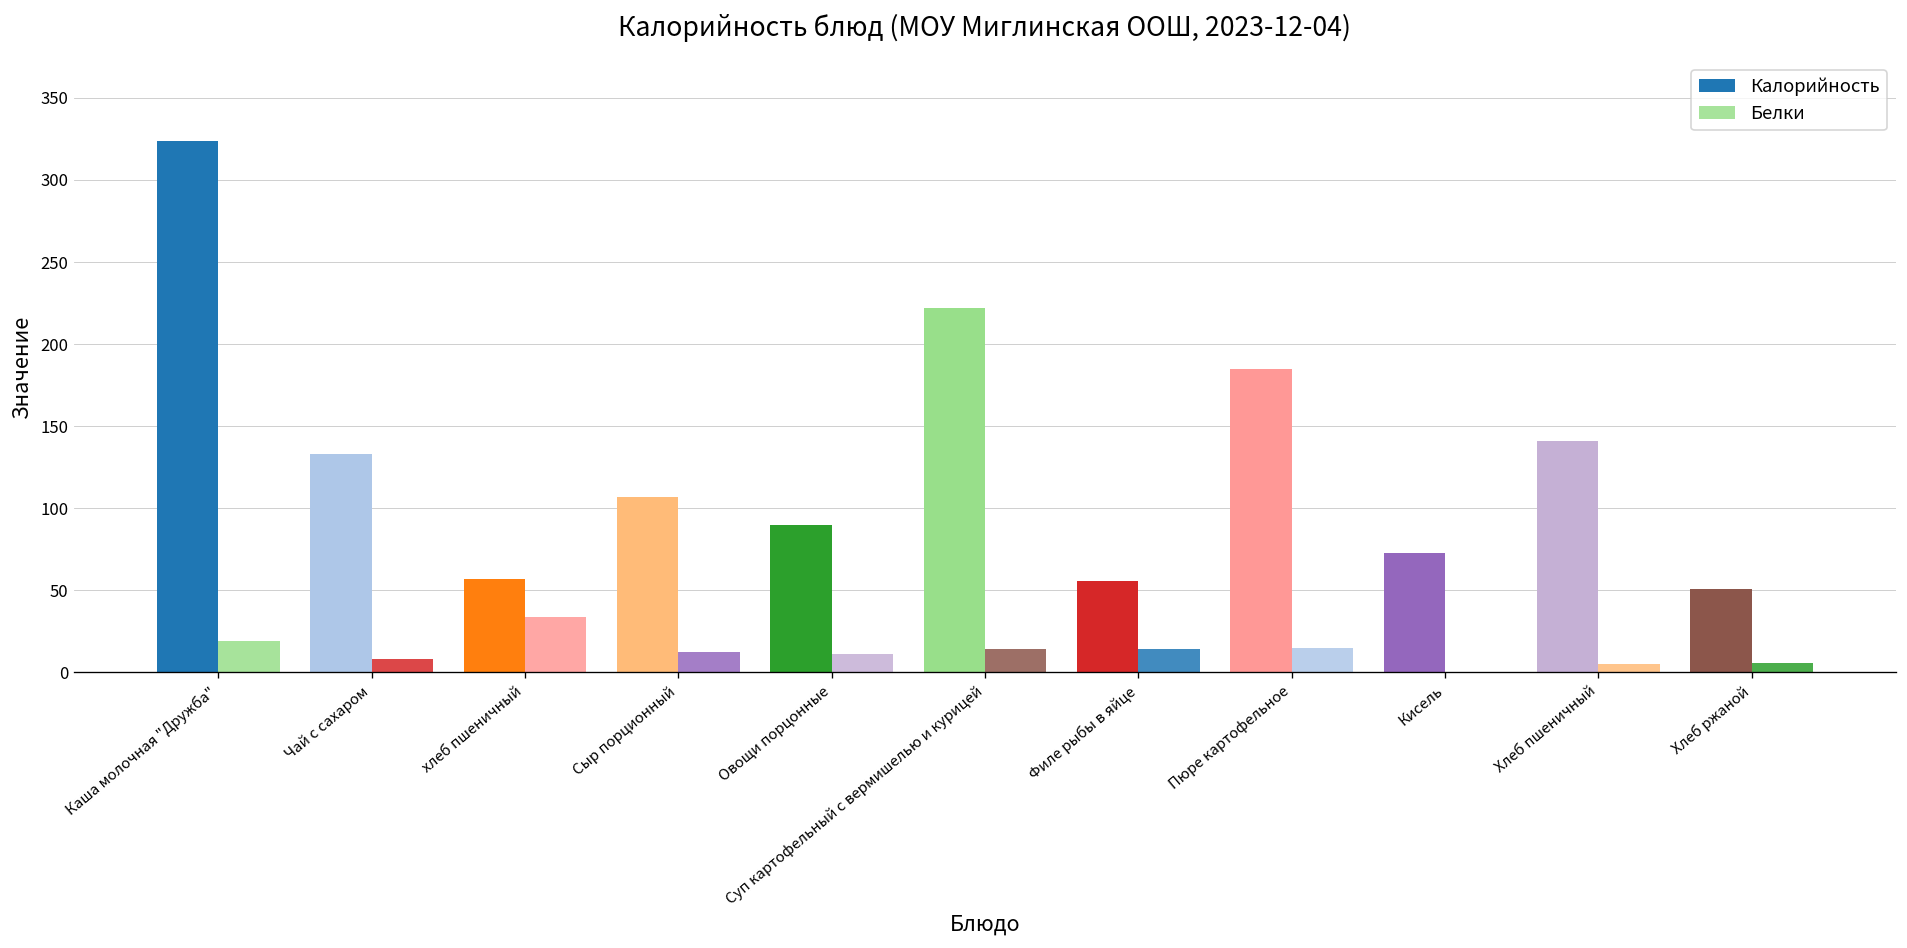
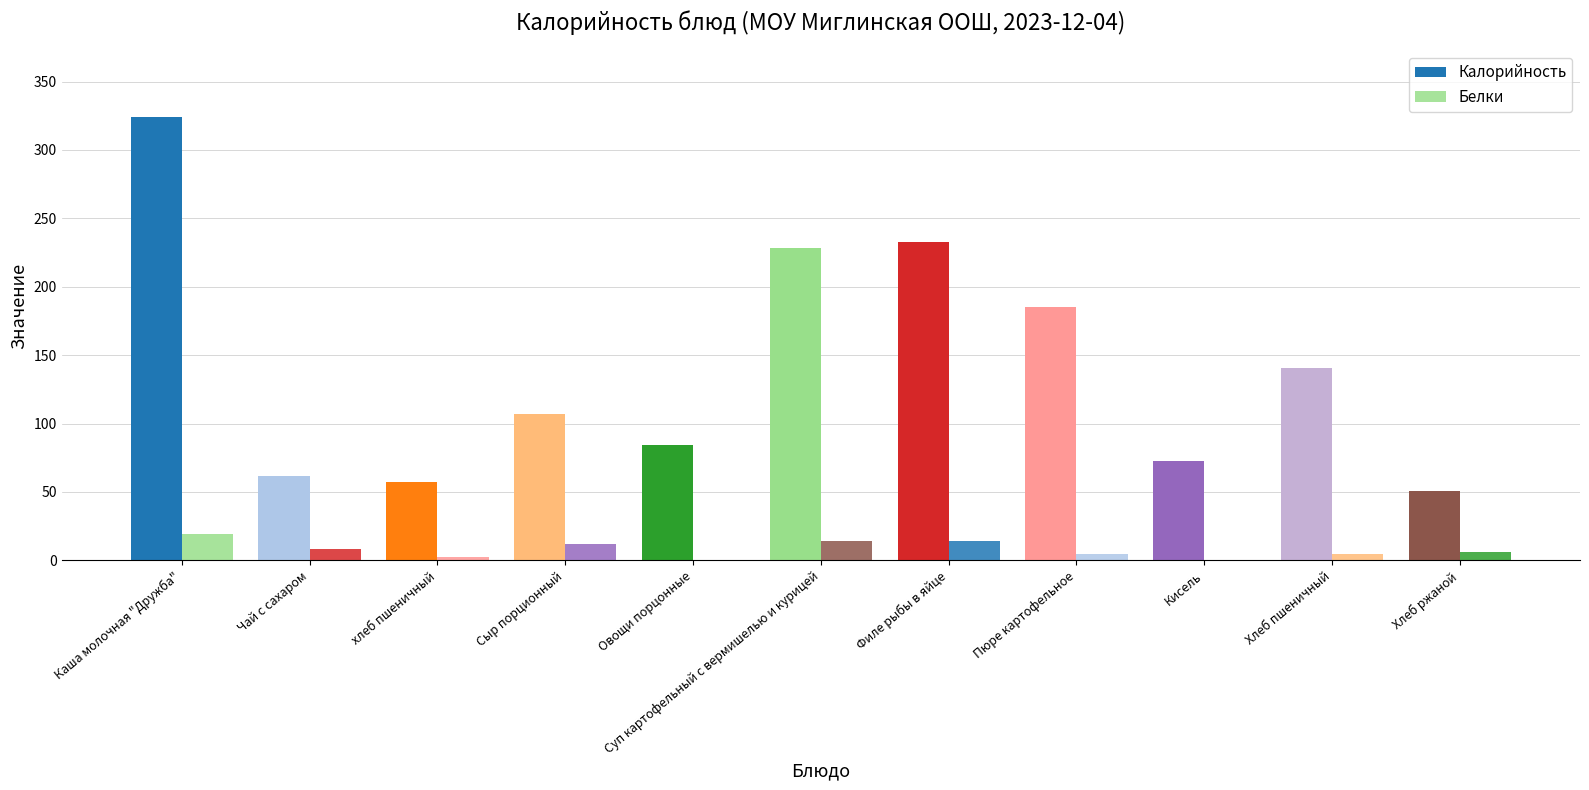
  {
    "Калорийность": {
      "Каша молочная \"Дружба\"": 324,
-     "Чай с сахаром": 133,
+     "Чай с сахаром": 62,
      "хлеб пшеничный": 57,
      "Сыр порционный": 107,
-     "Овощи порцонные": 90,
-     "Суп картофельный с вермишелью и курицей": 222,
-     "Филе рыбы в яйце": 56,
+     "Овощи порцонные": 84,
+     "Суп картофельный с вермишелью и курицей": 228,
+     "Филе рыбы в яйце": 233,
      "Пюре картофельное": 185,
      "Кисель": 73,
      "Хлеб пшеничный": 141,
      "Хлеб ржаной": 51
    },
    "Белки": {
      "Каша молочная \"Дружба\"": 19,
      "Чай с сахаром": 9,
-     "хлеб пшеничный": 34,
+     "хлеб пшеничный": 2,
      "Сыр порционный": 12,
-     "Овощи порцонные": 11,
+     "Овощи порцонные": 0,
      "Суп картофельный с вермишелью и курицей": 15,
      "Филе рыбы в яйце": 14,
-     "Пюре картофельное": 15,
+     "Пюре картофельное": 5,
      "Кисель": 0,
      "Хлеб пшеничный": 5,
      "Хлеб ржаной": 6
    }
  }
